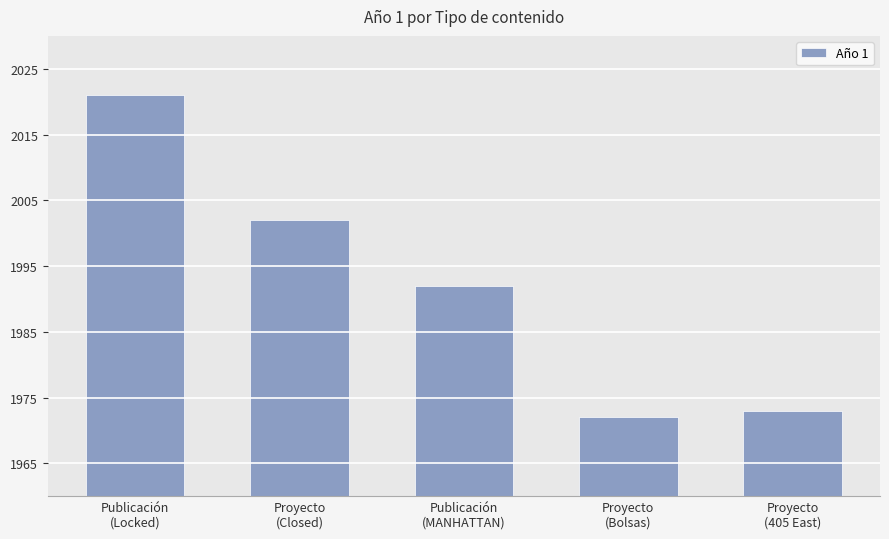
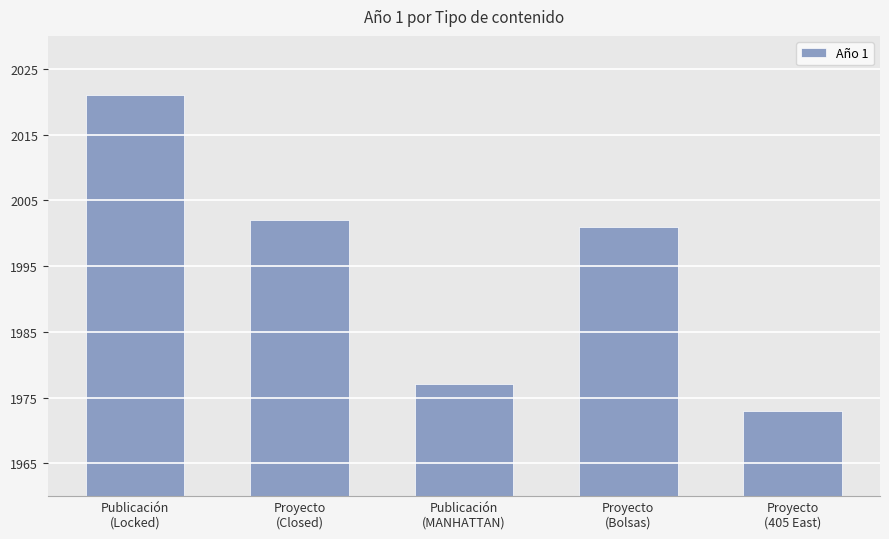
  {
    "Publicación (Locked)": 2021,
    "Proyecto (Closed)": 2002,
-   "Publicación (MANHATTAN)": 1992,
-   "Proyecto (Bolsas)": 1972,
+   "Publicación (MANHATTAN)": 1977,
+   "Proyecto (Bolsas)": 2001,
    "Proyecto (405 East)": 1973
  }
